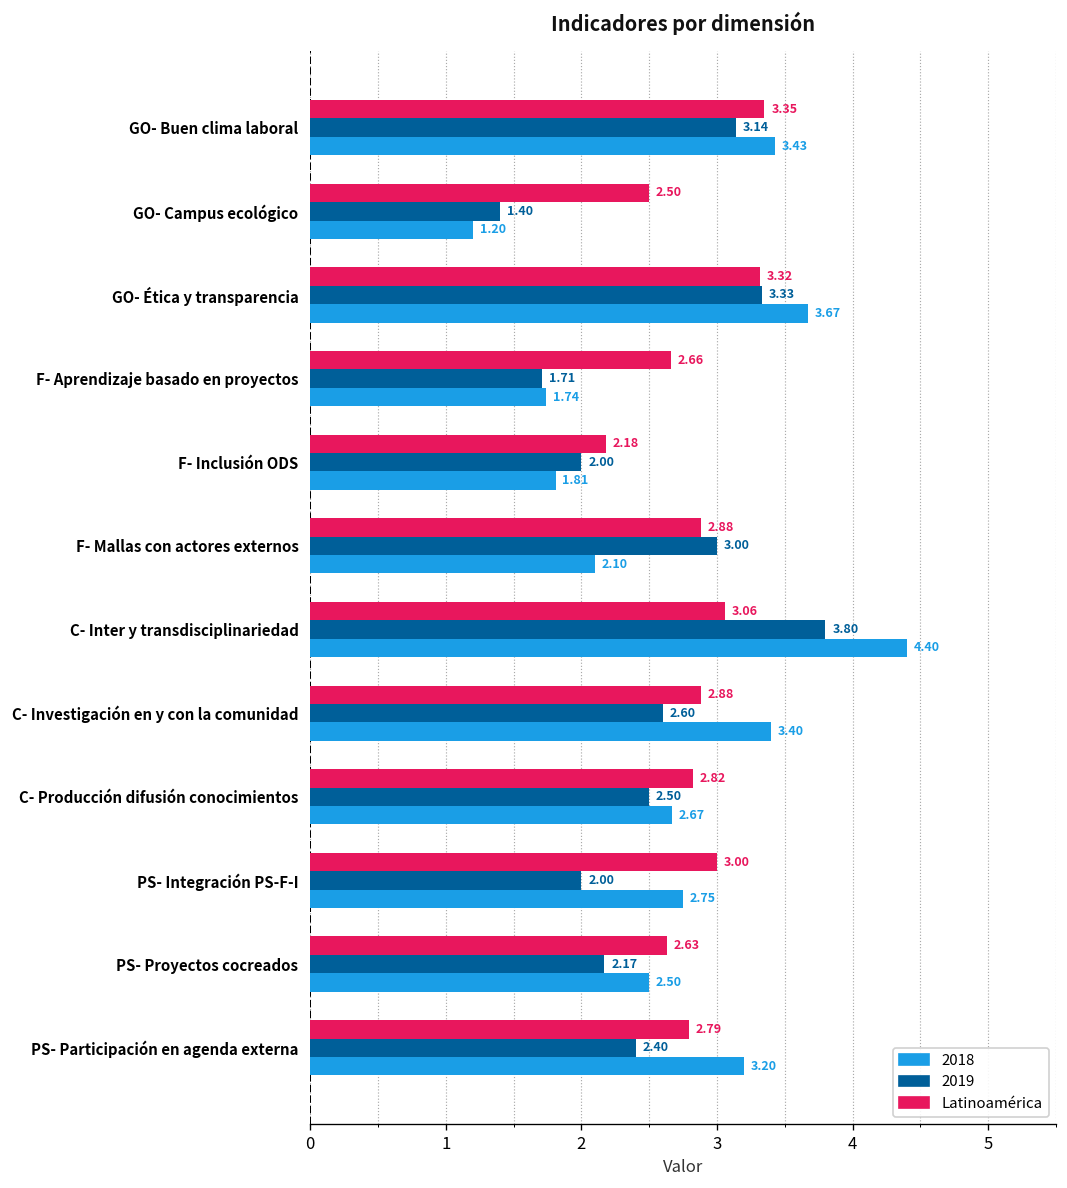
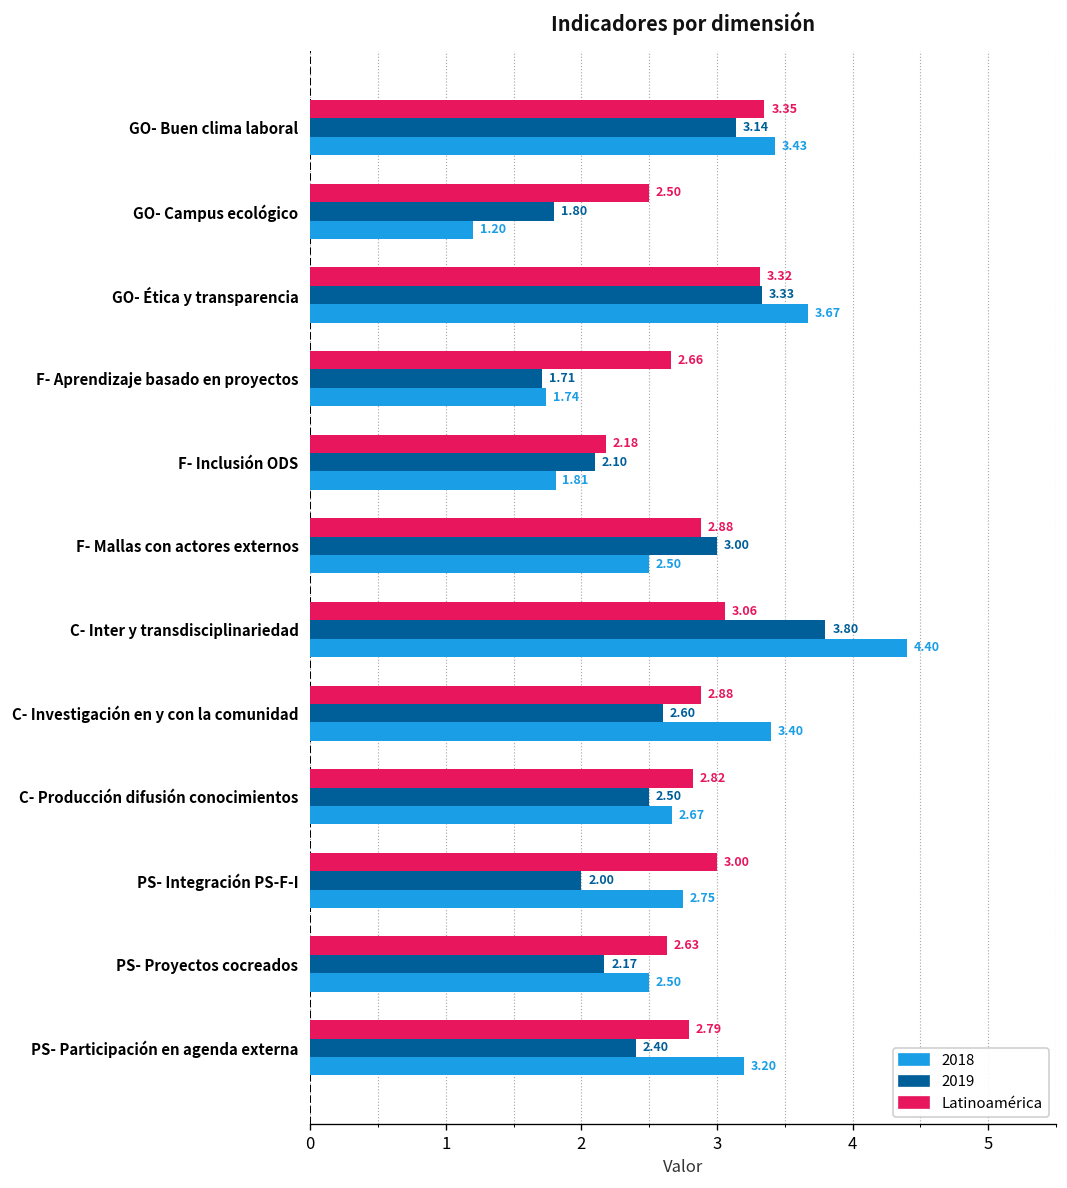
  {
    "2018": {
      "GO- Buen clima laboral": 3.43,
      "GO- Campus ecológico": 1.20,
      "GO- Ética y transparencia": 3.67,
      "F- Aprendizaje basado en proyectos": 1.74,
      "F- Inclusión ODS": 1.81,
-     "F- Mallas con actores externos": 2.10,
+     "F- Mallas con actores externos": 2.50,
      "C- Inter y transdisciplinariedad": 4.40,
      "C- Investigación en y con la comunidad": 3.40,
      "C- Producción difusión conocimientos": 2.67,
      "PS- Integración PS-F-I": 2.75,
      "PS- Proyectos cocreados": 2.50,
      "PS- Participación en agenda externa": 3.20
    },
    "2019": {
      "GO- Buen clima laboral": 3.14,
-     "GO- Campus ecológico": 1.40,
+     "GO- Campus ecológico": 1.80,
      "GO- Ética y transparencia": 3.33,
      "F- Aprendizaje basado en proyectos": 1.71,
-     "F- Inclusión ODS": 2.00,
+     "F- Inclusión ODS": 2.10,
      "F- Mallas con actores externos": 3.00,
      "C- Inter y transdisciplinariedad": 3.80,
      "C- Investigación en y con la comunidad": 2.60,
      "C- Producción difusión conocimientos": 2.50,
      "PS- Integración PS-F-I": 2.00,
      "PS- Proyectos cocreados": 2.17,
      "PS- Participación en agenda externa": 2.40
    },
    "Latinoamérica": {
      "GO- Buen clima laboral": 3.35,
      "GO- Campus ecológico": 2.50,
      "GO- Ética y transparencia": 3.32,
      "F- Aprendizaje basado en proyectos": 2.66,
      "F- Inclusión ODS": 2.18,
      "F- Mallas con actores externos": 2.88,
      "C- Inter y transdisciplinariedad": 3.06,
      "C- Investigación en y con la comunidad": 2.88,
      "C- Producción difusión conocimientos": 2.82,
      "PS- Integración PS-F-I": 3.00,
      "PS- Proyectos cocreados": 2.63,
      "PS- Participación en agenda externa": 2.79
    }
  }
